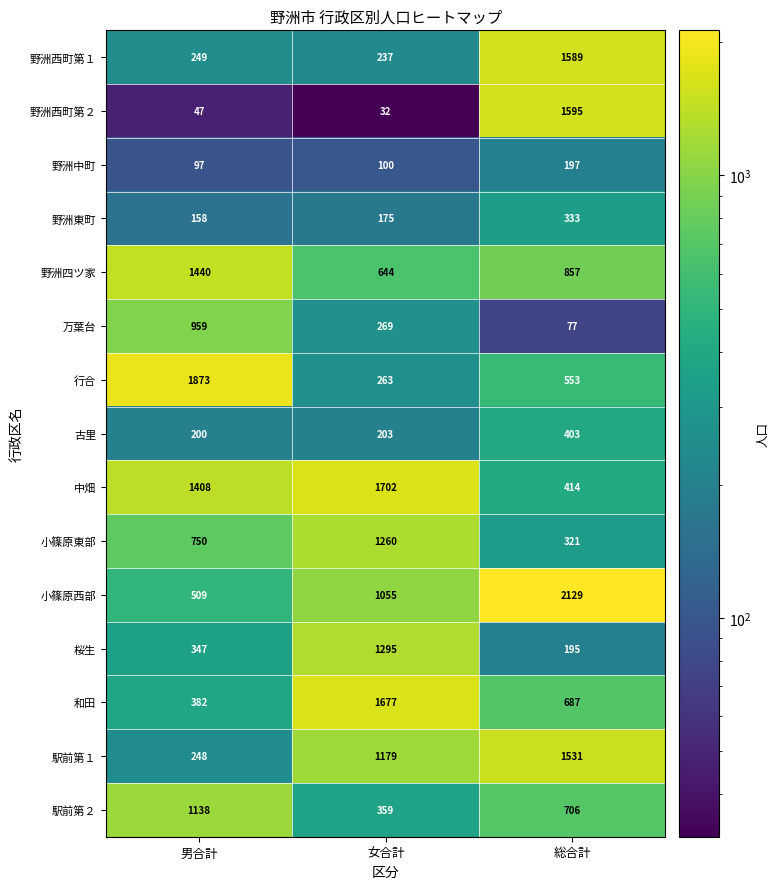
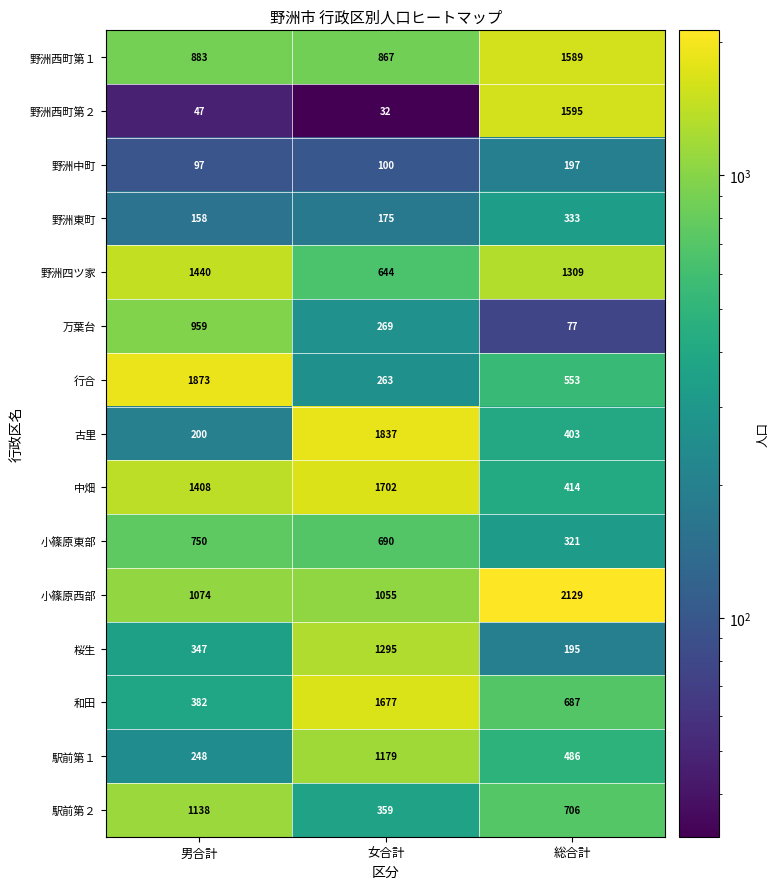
  {
    "野洲西町第１": {
-     "男合計": 249,
-     "女合計": 237,
+     "男合計": 883,
+     "女合計": 867,
      "総合計": 1589
    },
    "野洲西町第２": {
      "男合計": 47,
      "女合計": 32,
      "総合計": 1595
    },
    "野洲中町": {
      "男合計": 97,
      "女合計": 100,
      "総合計": 197
    },
    "野洲東町": {
      "男合計": 158,
      "女合計": 175,
      "総合計": 333
    },
    "野洲四ツ家": {
      "男合計": 1440,
      "女合計": 644,
-     "総合計": 857
+     "総合計": 1309
    },
    "万葉台": {
      "男合計": 959,
      "女合計": 269,
      "総合計": 77
    },
    "行合": {
      "男合計": 1873,
      "女合計": 263,
      "総合計": 553
    },
    "古里": {
      "男合計": 200,
-     "女合計": 203,
+     "女合計": 1837,
      "総合計": 403
    },
    "中畑": {
      "男合計": 1408,
      "女合計": 1702,
      "総合計": 414
    },
    "小篠原東部": {
      "男合計": 750,
-     "女合計": 1260,
+     "女合計": 690,
      "総合計": 321
    },
    "小篠原西部": {
-     "男合計": 509,
+     "男合計": 1074,
      "女合計": 1055,
      "総合計": 2129
    },
    "桜生": {
      "男合計": 347,
      "女合計": 1295,
      "総合計": 195
    },
    "和田": {
      "男合計": 382,
      "女合計": 1677,
      "総合計": 687
    },
    "駅前第１": {
      "男合計": 248,
      "女合計": 1179,
-     "総合計": 1531
+     "総合計": 486
    },
    "駅前第２": {
      "男合計": 1138,
      "女合計": 359,
      "総合計": 706
    }
  }
